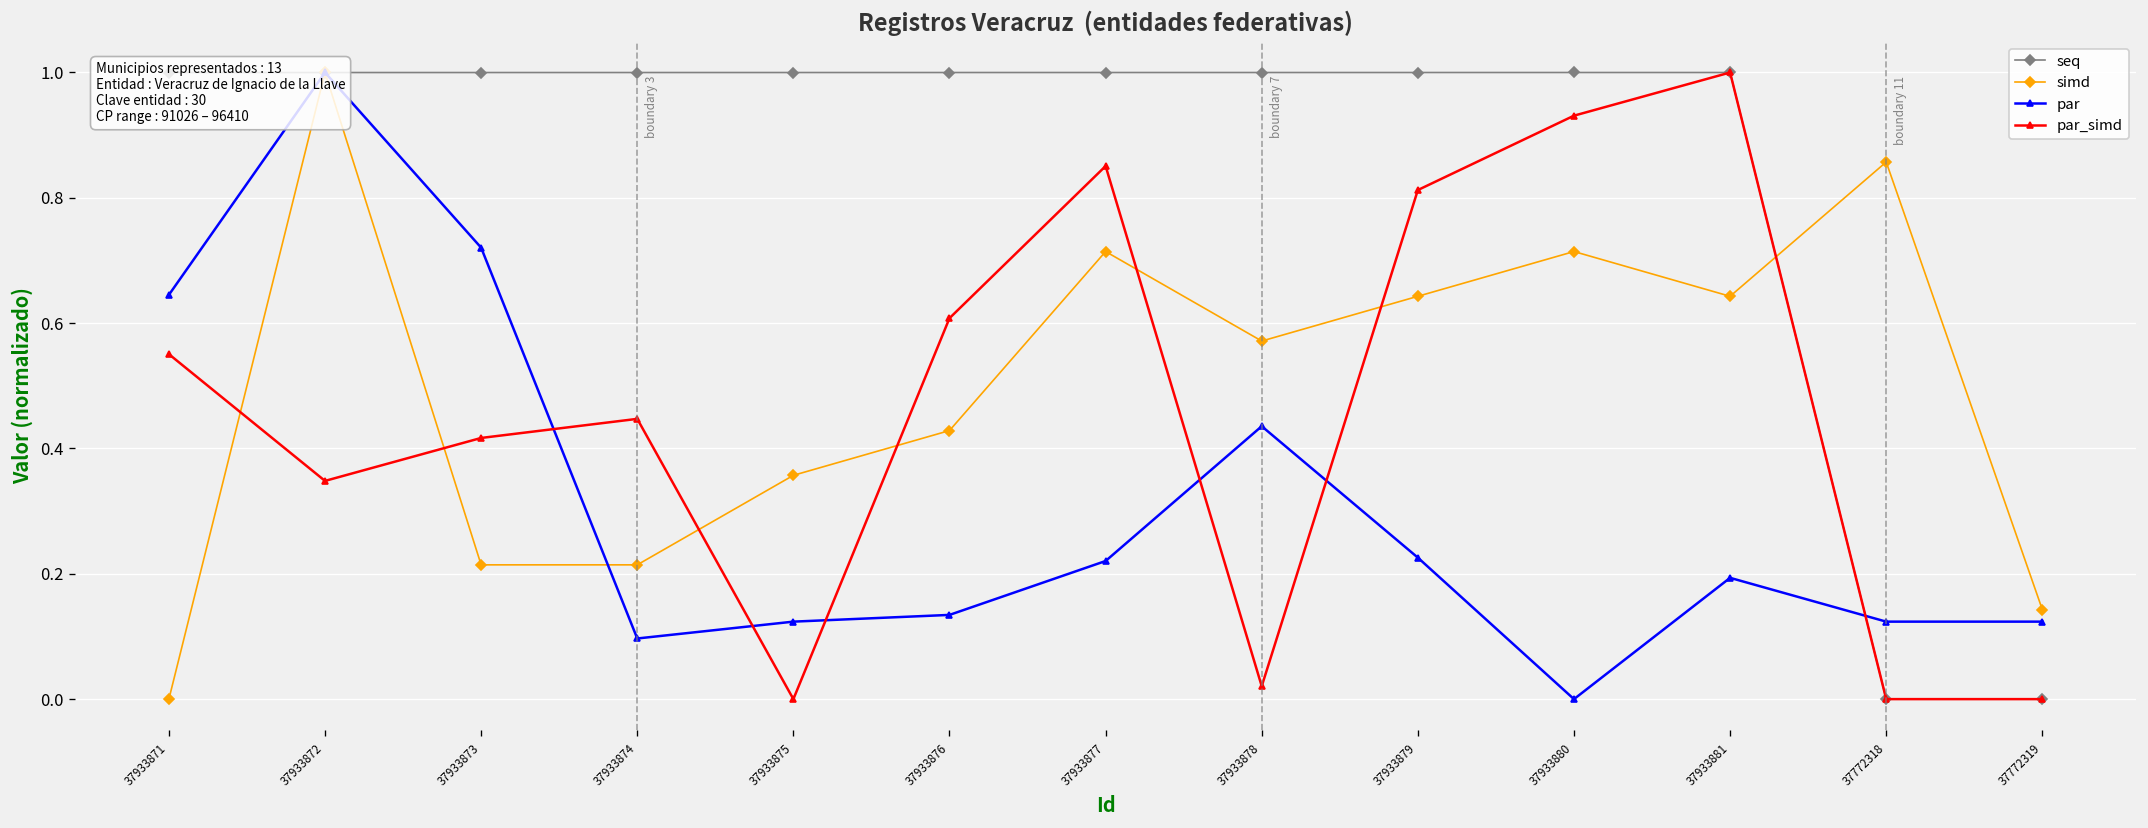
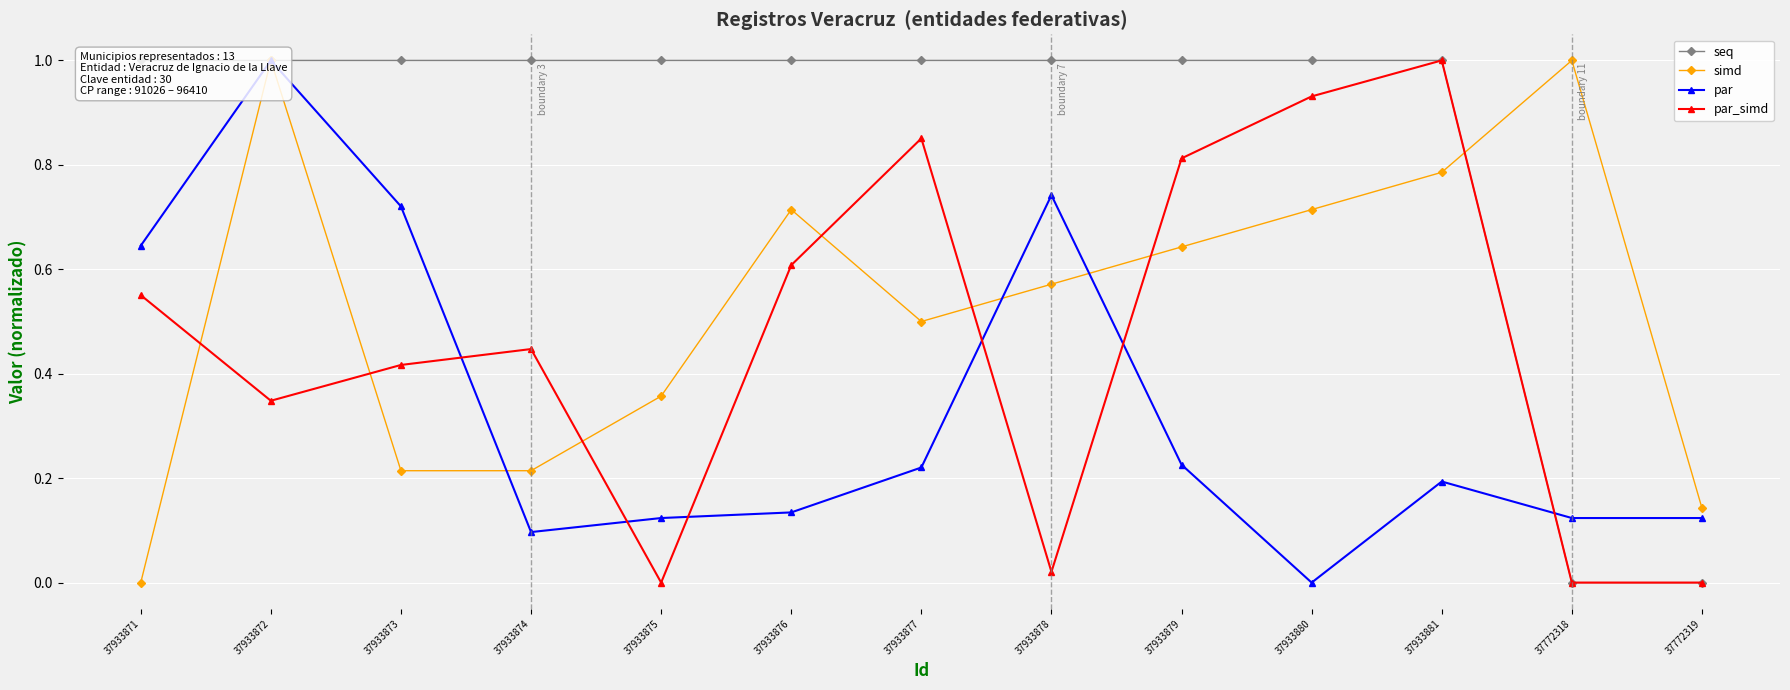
  {
    "seq": {
      "37933873": 1.00,
      "37933875": 1.00,
      "37933876": 1.00,
      "37933877": 1.00,
      "37933879": 1.00,
      "37933880": 1.00
    },
    "simd": {
      "37933871": 0.00,
      "37933873": 0.21,
      "37933874": 0.21,
      "37933875": 0.36,
-     "37933876": 0.43,
-     "37933877": 0.71,
+     "37933876": 0.71,
+     "37933877": 0.50,
      "37933878": 0.57,
      "37933879": 0.64,
      "37933880": 0.71,
-     "37933881": 0.64,
-     "37772318": 0.86,
+     "37933881": 0.79,
+     "37772318": 1.00,
      "37772319": 0.14
    },
    "par": {
      "37933871": 0.65,
      "37933873": 0.72,
      "37933874": 0.10,
      "37933875": 0.12,
      "37933876": 0.13,
      "37933877": 0.22,
-     "37933878": 0.44,
+     "37933878": 0.74,
      "37933879": 0.23,
      "37933880": 0.00,
      "37933881": 0.19,
      "37772318": 0.12,
      "37772319": 0.12
    },
    "par_simd": {
      "37933871": 0.55,
      "37933872": 0.35,
      "37933873": 0.42,
      "37933874": 0.45,
      "37933875": 0.00,
      "37933876": 0.61,
      "37933877": 0.85,
      "37933878": 0.02,
      "37933879": 0.81,
      "37933880": 0.93
    }
  }
